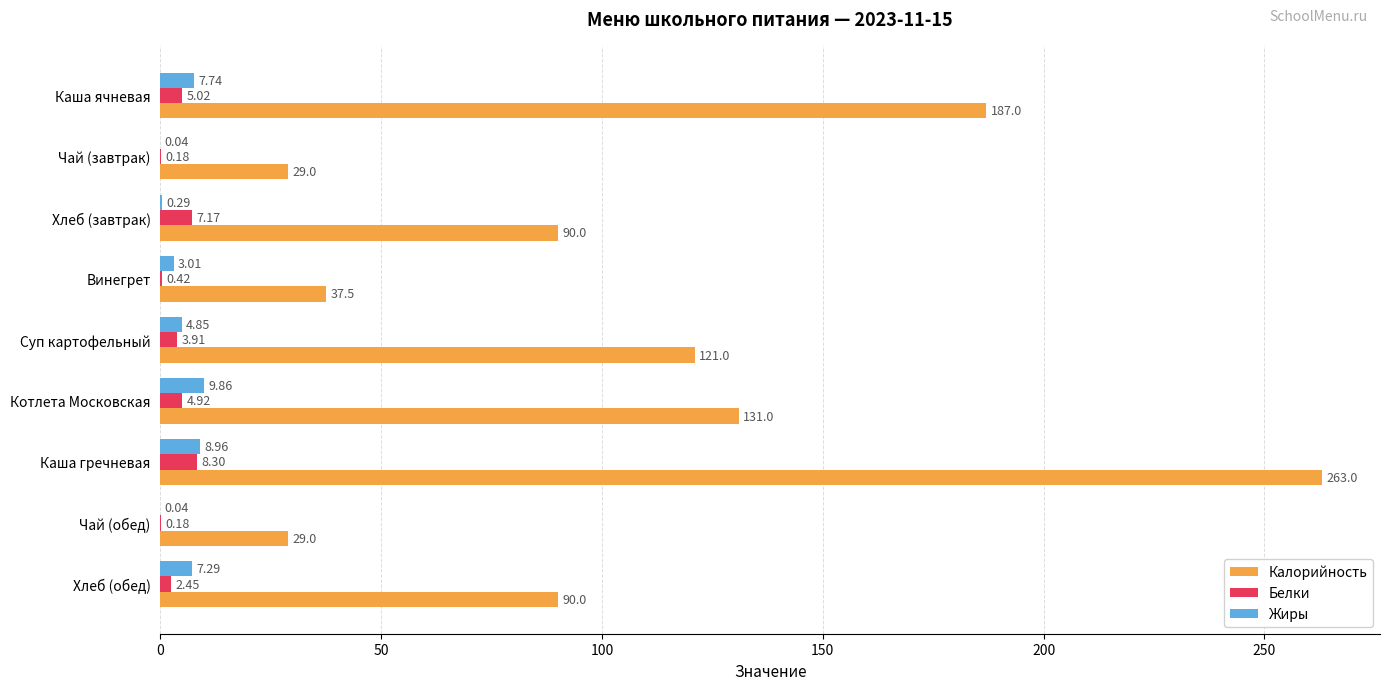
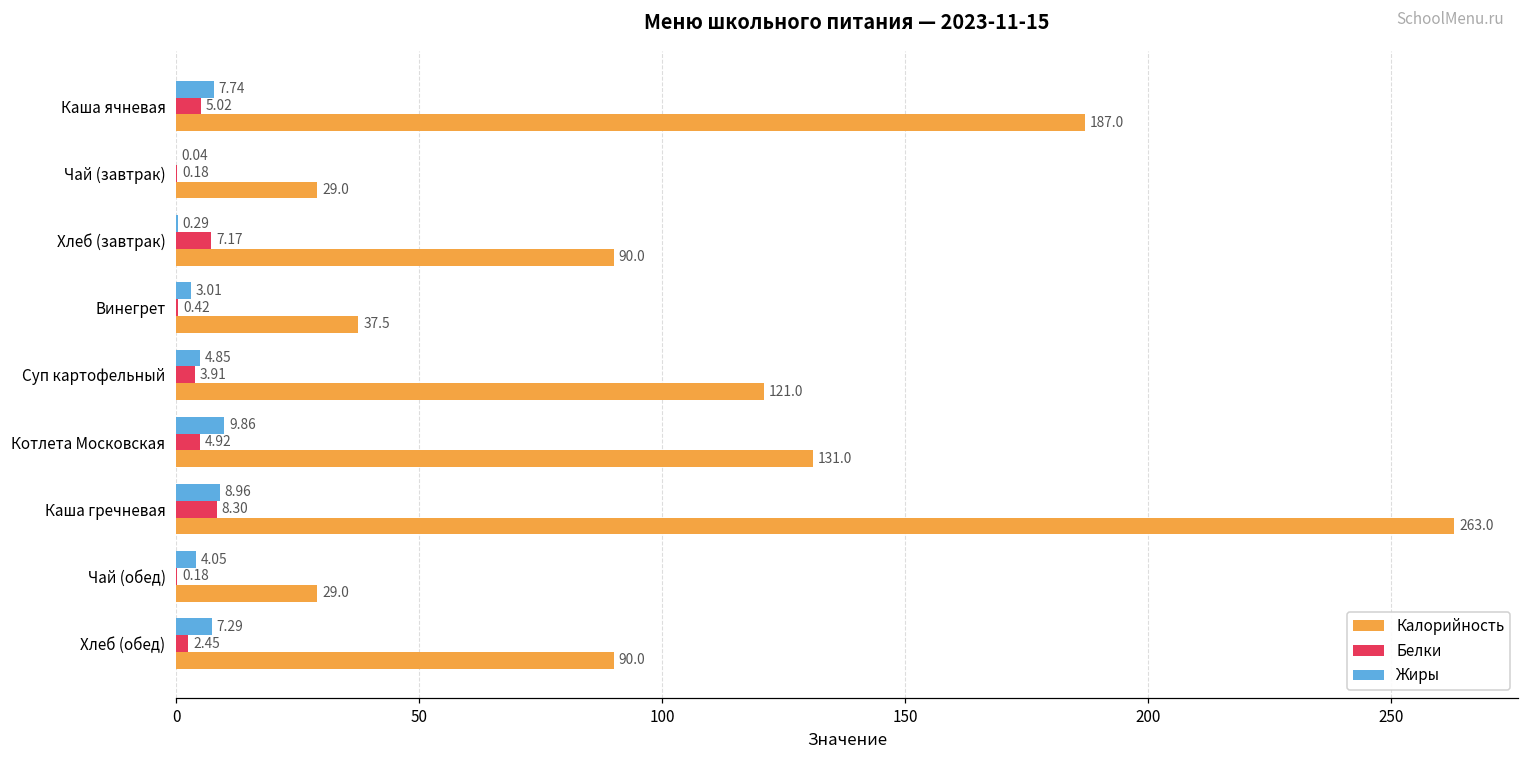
  {
    "Калорийность": {
      "Каша ячневая": 187.0,
      "Чай (завтрак)": 29.0,
      "Хлеб (завтрак)": 90.0,
      "Винегрет": 37.5,
      "Суп картофельный": 121.0,
      "Котлета Московская": 131.0,
      "Каша гречневая": 263.0,
      "Чай (обед)": 29.0,
      "Хлеб (обед)": 90.0
    },
    "Белки": {
      "Каша ячневая": 5.02,
      "Чай (завтрак)": 0.18,
      "Хлеб (завтрак)": 7.17,
      "Винегрет": 0.42,
      "Суп картофельный": 3.91,
      "Котлета Московская": 4.92,
      "Каша гречневая": 8.30,
      "Чай (обед)": 0.18,
      "Хлеб (обед)": 2.45
    },
    "Жиры": {
      "Каша ячневая": 7.74,
      "Чай (завтрак)": 0.04,
      "Хлеб (завтрак)": 0.29,
      "Винегрет": 3.01,
      "Суп картофельный": 4.85,
      "Котлета Московская": 9.86,
      "Каша гречневая": 8.96,
-     "Чай (обед)": 0.04,
+     "Чай (обед)": 4.05,
      "Хлеб (обед)": 7.29
    }
  }
